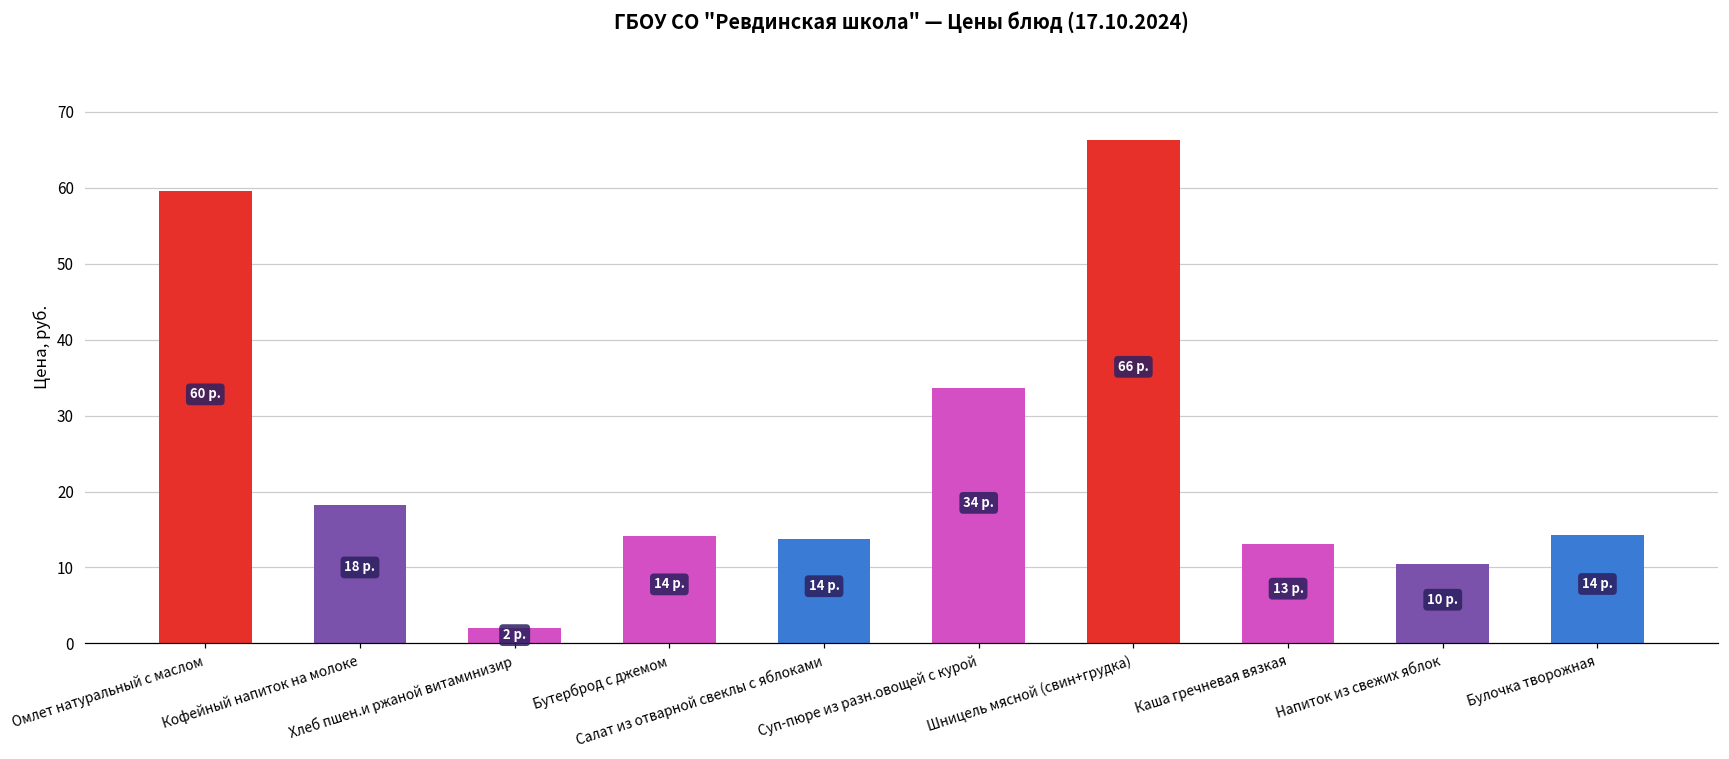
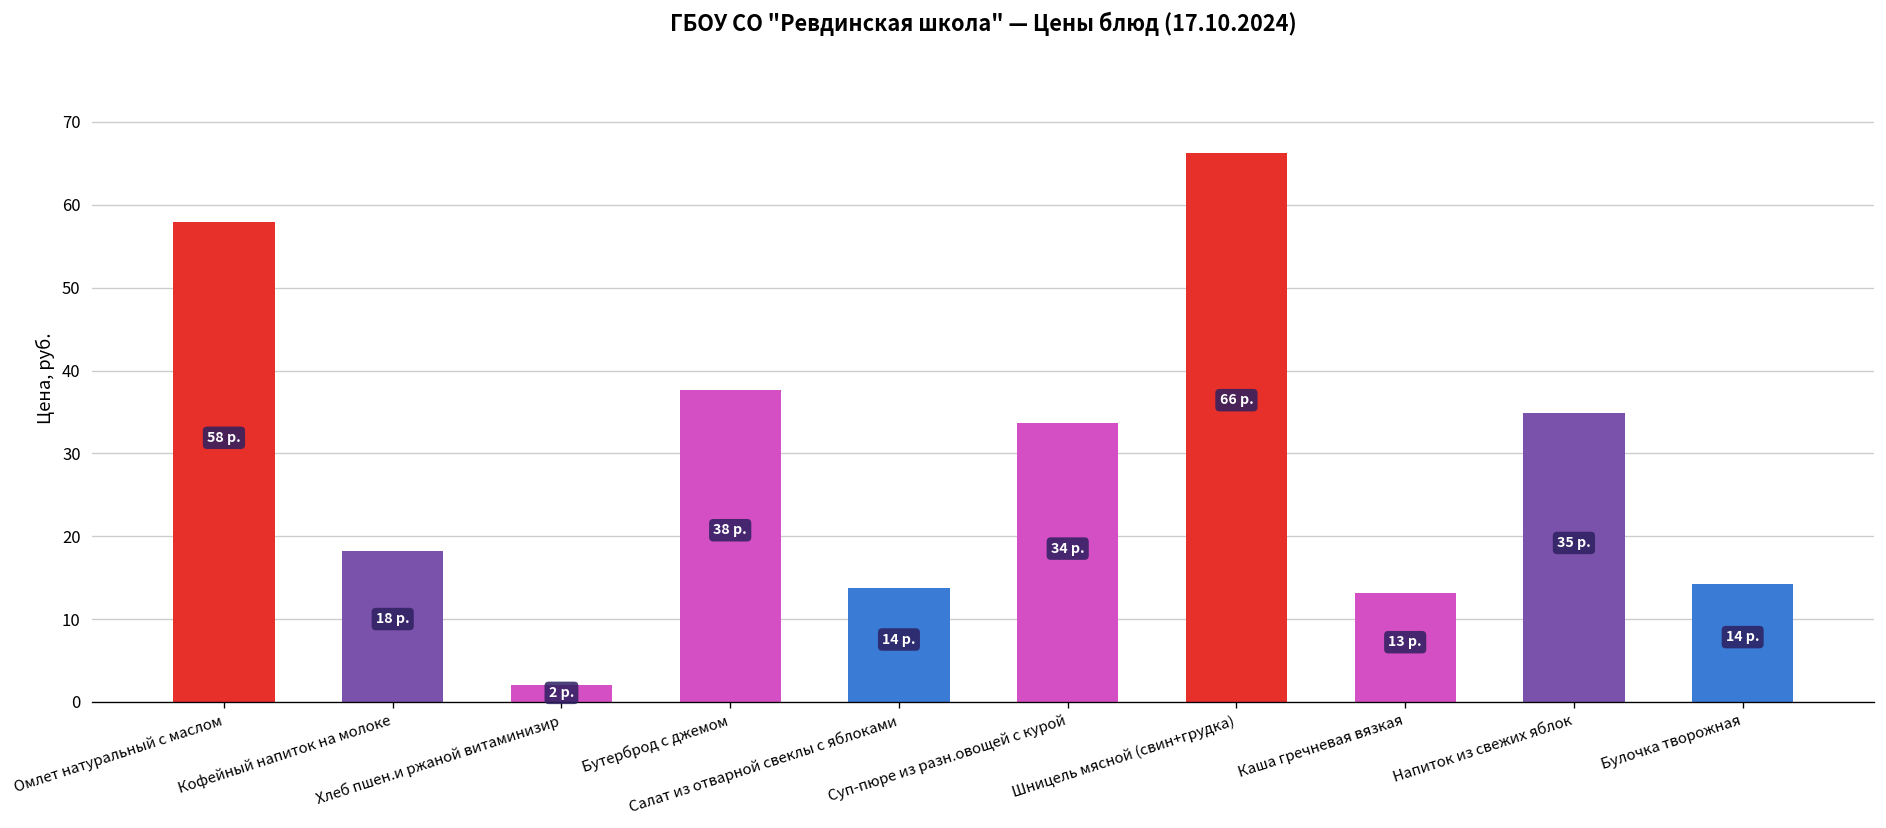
  {
-   "Омлет натуральный с маслом": 60,
-   "Бутерброд с джемом": 14,
-   "Напиток из свежих яблок": 10
+   "Омлет натуральный с маслом": 58,
+   "Бутерброд с джемом": 38,
+   "Напиток из свежих яблок": 35
  }
